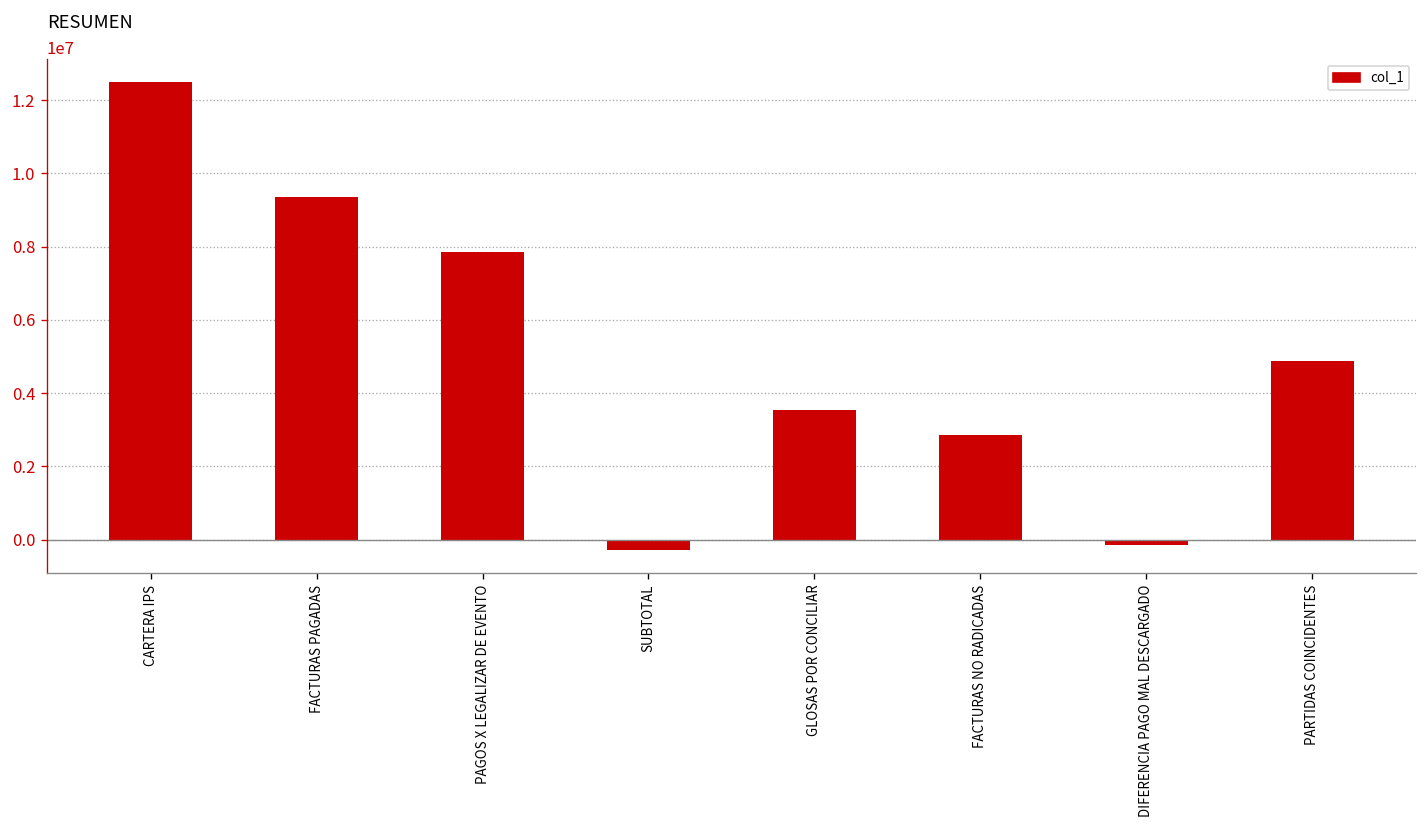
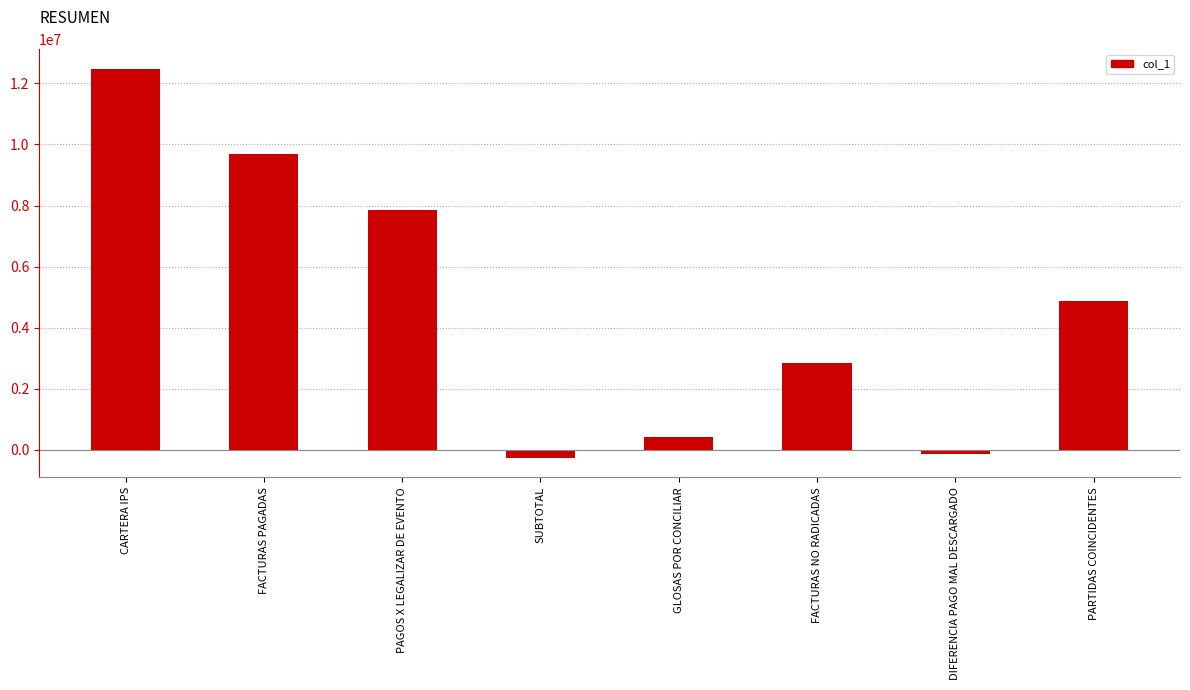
  {
    "CARTERA IPS": 12500000,
-   "FACTURAS PAGADAS": 9400000,
+   "FACTURAS PAGADAS": 9700000,
    "PAGOS X LEGALIZAR DE EVENTO": 7800000,
    "SUBTOTAL": -300000,
-   "GLOSAS POR CONCILIAR": 3500000,
+   "GLOSAS POR CONCILIAR": 400000,
    "FACTURAS NO RADICADAS": 2900000,
    "DIFERENCIA PAGO MAL DESCARGADO": -200000,
    "PARTIDAS COINCIDENTES": 4900000
  }
